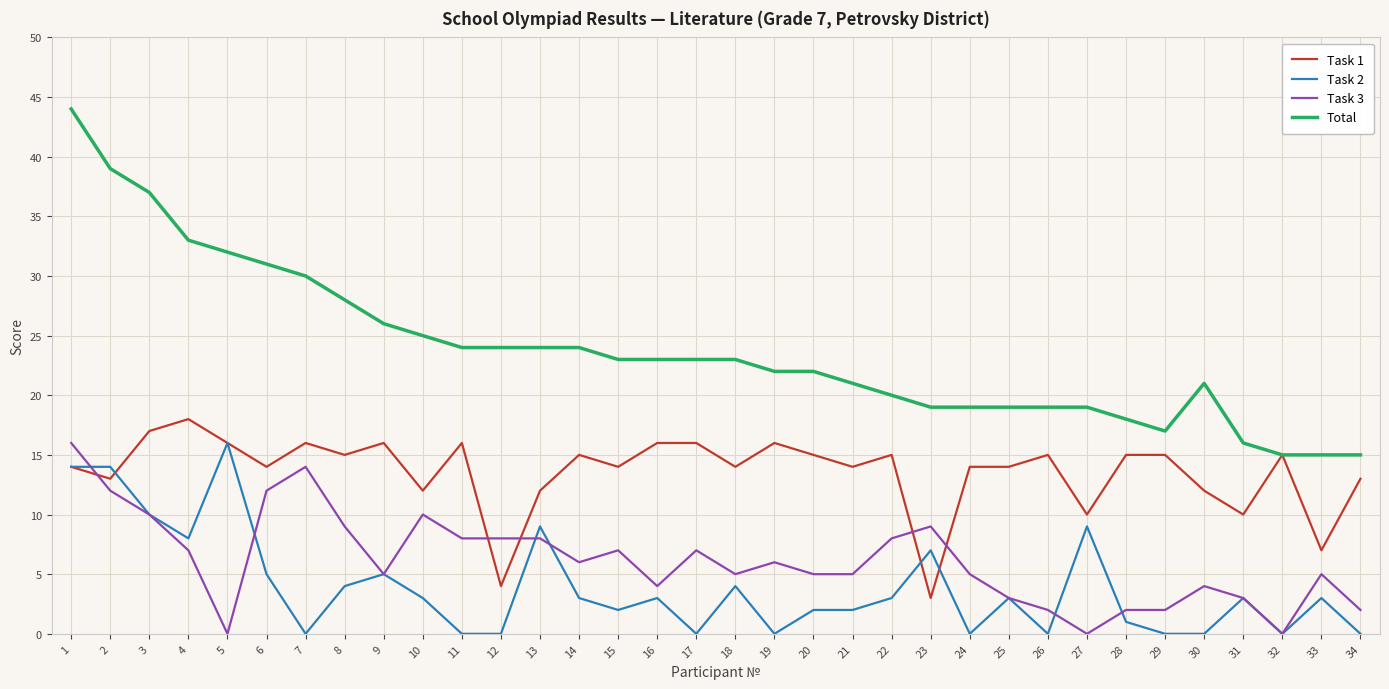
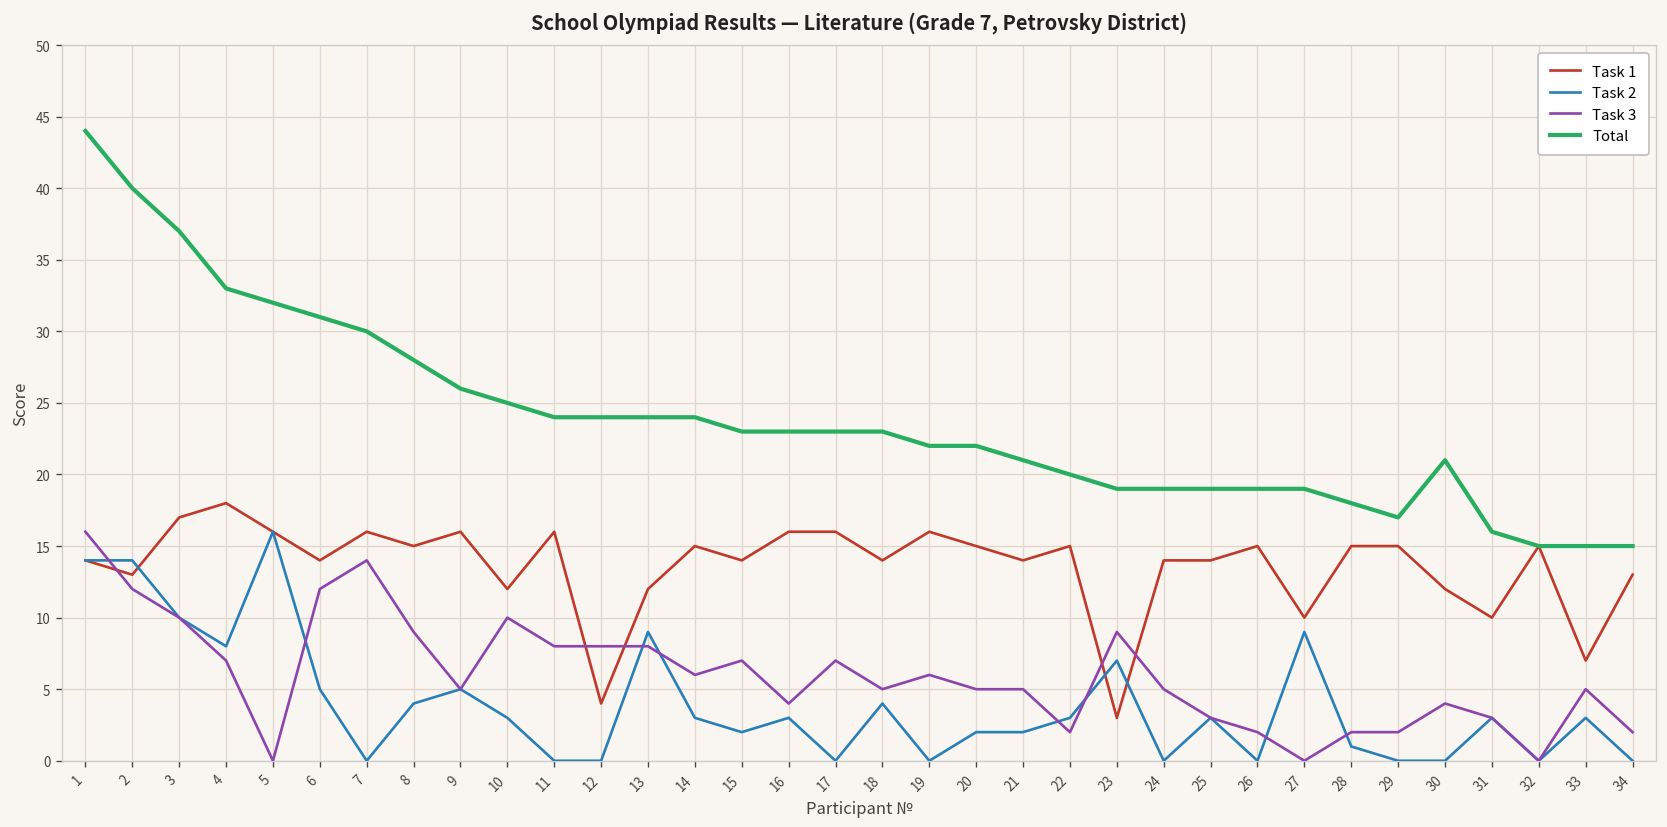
  {
    "Task 1": {
      "2": 13,
      "3": 17,
      "4": 18,
      "6": 14,
      "7": 16,
      "8": 15,
      "9": 16,
      "10": 12,
      "11": 16,
      "12": 4,
      "13": 12,
      "14": 15,
      "15": 14,
      "16": 16,
      "17": 16,
      "18": 14,
      "19": 16,
      "20": 15,
      "21": 14,
      "22": 15,
      "23": 3,
      "24": 14,
      "25": 14,
      "26": 15,
      "27": 10,
      "28": 15,
      "29": 15,
      "30": 12,
      "31": 10,
      "33": 7,
      "34": 13
    },
    "Task 2": {
      "2": 14,
      "4": 8,
      "6": 5,
      "7": 0,
      "8": 4,
      "10": 3,
      "11": 0,
      "12": 0,
      "13": 9,
      "14": 3,
      "15": 2,
      "16": 3,
      "17": 0,
      "18": 4,
      "19": 0,
      "20": 2,
      "21": 2,
      "22": 3,
      "23": 7,
      "24": 0,
      "26": 0,
      "27": 9,
      "28": 1,
      "29": 0,
      "30": 0,
      "33": 3,
      "34": 0
    },
    "Task 3": {
      "1": 16,
      "2": 12,
      "4": 7,
      "5": 0,
      "6": 12,
      "7": 14,
      "8": 9,
      "10": 10,
      "11": 8,
      "12": 8,
      "13": 8,
      "14": 6,
      "15": 7,
      "16": 4,
      "17": 7,
      "18": 5,
      "19": 6,
      "20": 5,
      "21": 5,
-     "22": 8,
+     "22": 2,
      "23": 9,
      "24": 5,
      "26": 2,
      "27": 0,
      "28": 2,
      "29": 2,
      "30": 4,
      "33": 5,
      "34": 2
    },
    "Total": {
      "1": 44,
-     "2": 39,
+     "2": 40,
      "3": 37,
      "4": 33,
      "5": 32,
      "6": 31,
      "7": 30,
      "8": 28,
      "9": 26,
      "10": 25,
      "11": 24,
      "12": 24,
      "13": 24,
      "14": 24,
      "15": 23,
      "16": 23,
      "17": 23,
      "18": 23,
      "19": 22,
      "20": 22,
      "21": 21,
      "22": 20,
      "23": 19,
      "24": 19,
      "25": 19,
      "26": 19,
      "27": 19,
      "28": 18,
      "29": 17,
      "30": 21,
      "31": 16,
      "33": 15,
      "34": 15
    }
  }
